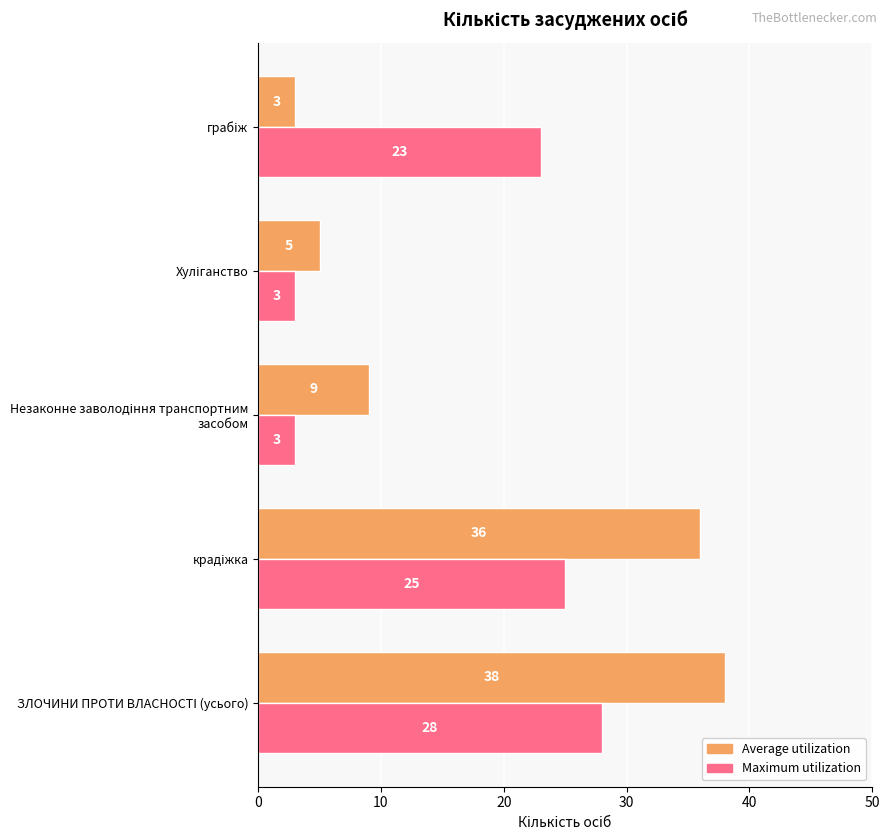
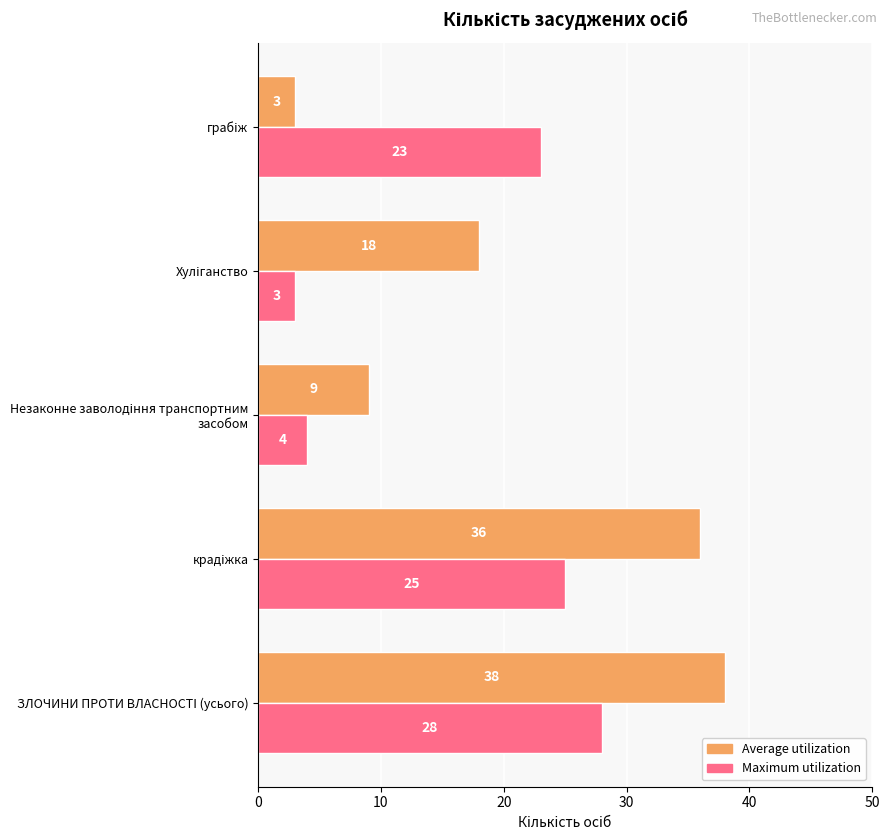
  {
    "Average utilization": {
      "грабіж": 3,
-     "Хуліганство": 5,
+     "Хуліганство": 18,
      "Незаконне заволодіння транспортним засобом": 9,
      "крадіжка": 36,
      "ЗЛОЧИНИ ПРОТИ ВЛАСНОСТІ (усього)": 38
    },
    "Maximum utilization": {
      "грабіж": 23,
      "Хуліганство": 3,
-     "Незаконне заволодіння транспортним засобом": 3,
+     "Незаконне заволодіння транспортним засобом": 4,
      "крадіжка": 25,
      "ЗЛОЧИНИ ПРОТИ ВЛАСНОСТІ (усього)": 28
    }
  }
